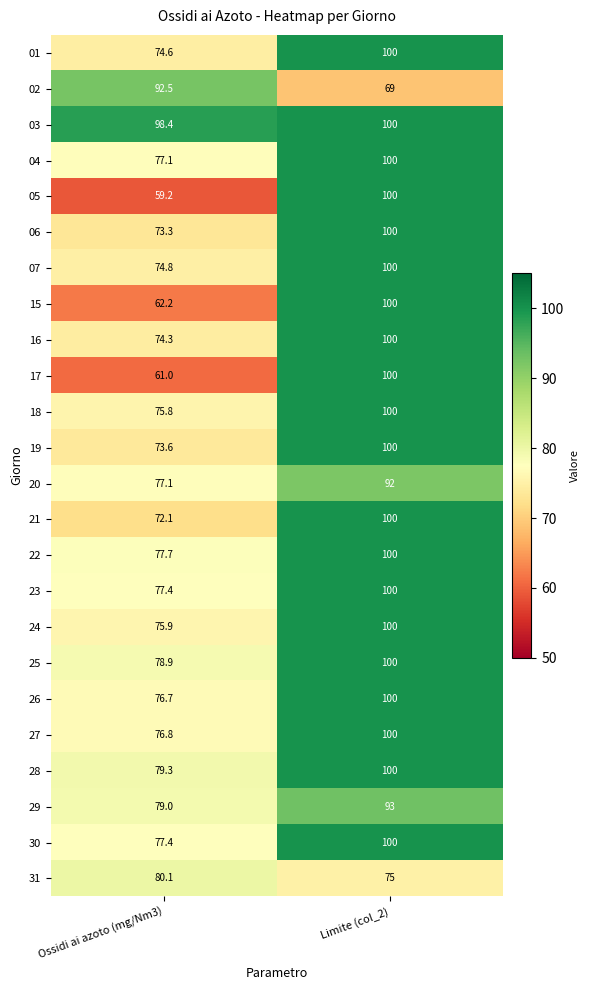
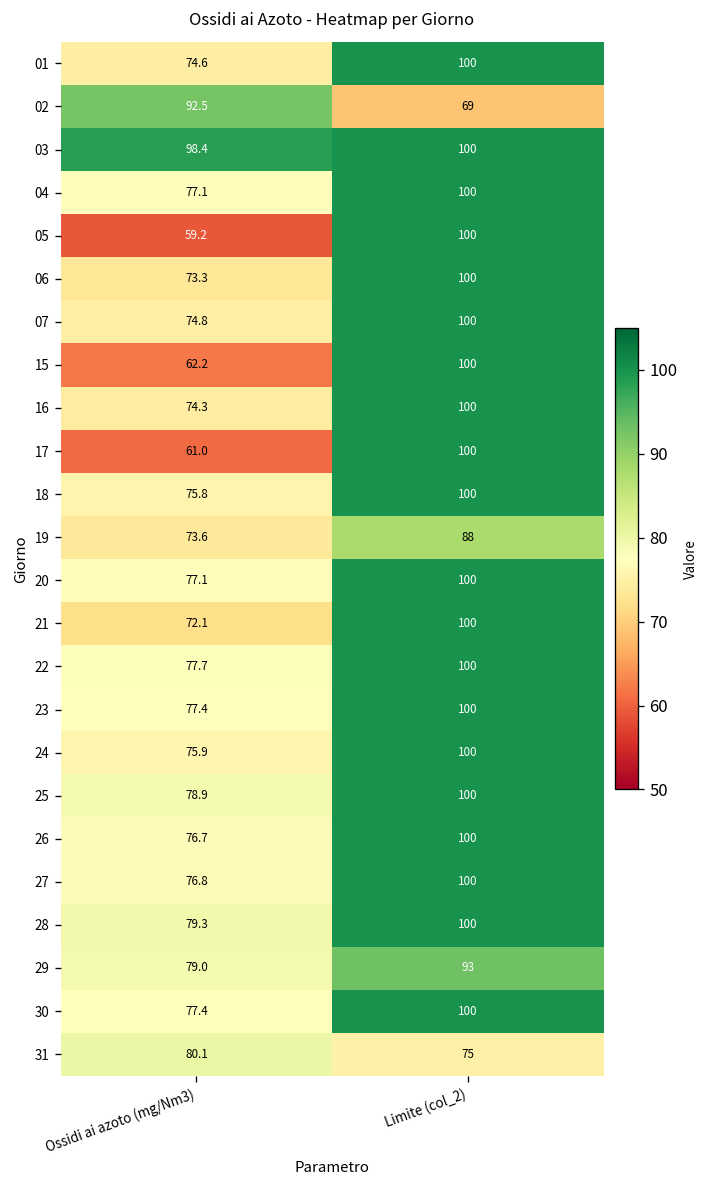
  {
    "01": {
      "Ossidi ai azoto (mg/Nm3)": 74.6,
      "Limite (col_2)": 100
    },
    "02": {
      "Ossidi ai azoto (mg/Nm3)": 92.5,
      "Limite (col_2)": 69
    },
    "03": {
      "Ossidi ai azoto (mg/Nm3)": 98.4,
      "Limite (col_2)": 100
    },
    "04": {
      "Ossidi ai azoto (mg/Nm3)": 77.1,
      "Limite (col_2)": 100
    },
    "05": {
      "Ossidi ai azoto (mg/Nm3)": 59.2,
      "Limite (col_2)": 100
    },
    "06": {
      "Ossidi ai azoto (mg/Nm3)": 73.3,
      "Limite (col_2)": 100
    },
    "07": {
      "Ossidi ai azoto (mg/Nm3)": 74.8,
      "Limite (col_2)": 100
    },
    "15": {
      "Ossidi ai azoto (mg/Nm3)": 62.2,
      "Limite (col_2)": 100
    },
    "16": {
      "Ossidi ai azoto (mg/Nm3)": 74.3,
      "Limite (col_2)": 100
    },
    "17": {
      "Ossidi ai azoto (mg/Nm3)": 61.0,
      "Limite (col_2)": 100
    },
    "18": {
      "Ossidi ai azoto (mg/Nm3)": 75.8,
      "Limite (col_2)": 100
    },
    "19": {
      "Ossidi ai azoto (mg/Nm3)": 73.6,
-     "Limite (col_2)": 100
+     "Limite (col_2)": 88
    },
    "20": {
      "Ossidi ai azoto (mg/Nm3)": 77.1,
-     "Limite (col_2)": 92
+     "Limite (col_2)": 100
    },
    "21": {
      "Ossidi ai azoto (mg/Nm3)": 72.1,
      "Limite (col_2)": 100
    },
    "22": {
      "Ossidi ai azoto (mg/Nm3)": 77.7,
      "Limite (col_2)": 100
    },
    "23": {
      "Ossidi ai azoto (mg/Nm3)": 77.4,
      "Limite (col_2)": 100
    },
    "24": {
      "Ossidi ai azoto (mg/Nm3)": 75.9,
      "Limite (col_2)": 100
    },
    "25": {
      "Ossidi ai azoto (mg/Nm3)": 78.9,
      "Limite (col_2)": 100
    },
    "26": {
      "Ossidi ai azoto (mg/Nm3)": 76.7,
      "Limite (col_2)": 100
    },
    "27": {
      "Ossidi ai azoto (mg/Nm3)": 76.8,
      "Limite (col_2)": 100
    },
    "28": {
      "Ossidi ai azoto (mg/Nm3)": 79.3,
      "Limite (col_2)": 100
    },
    "29": {
      "Ossidi ai azoto (mg/Nm3)": 79.0,
      "Limite (col_2)": 93
    },
    "30": {
      "Ossidi ai azoto (mg/Nm3)": 77.4,
      "Limite (col_2)": 100
    },
    "31": {
      "Ossidi ai azoto (mg/Nm3)": 80.1,
      "Limite (col_2)": 75
    }
  }
